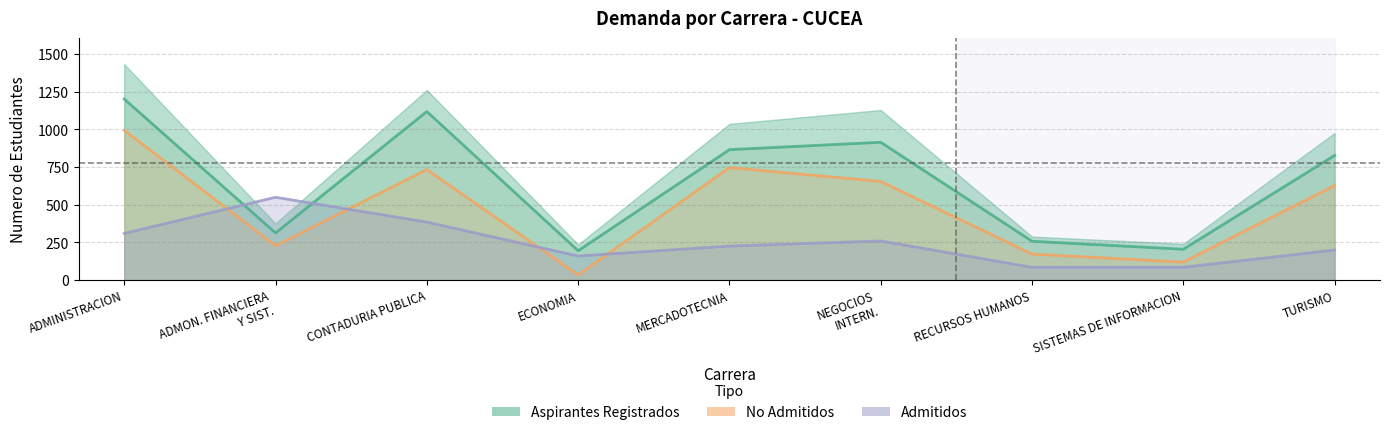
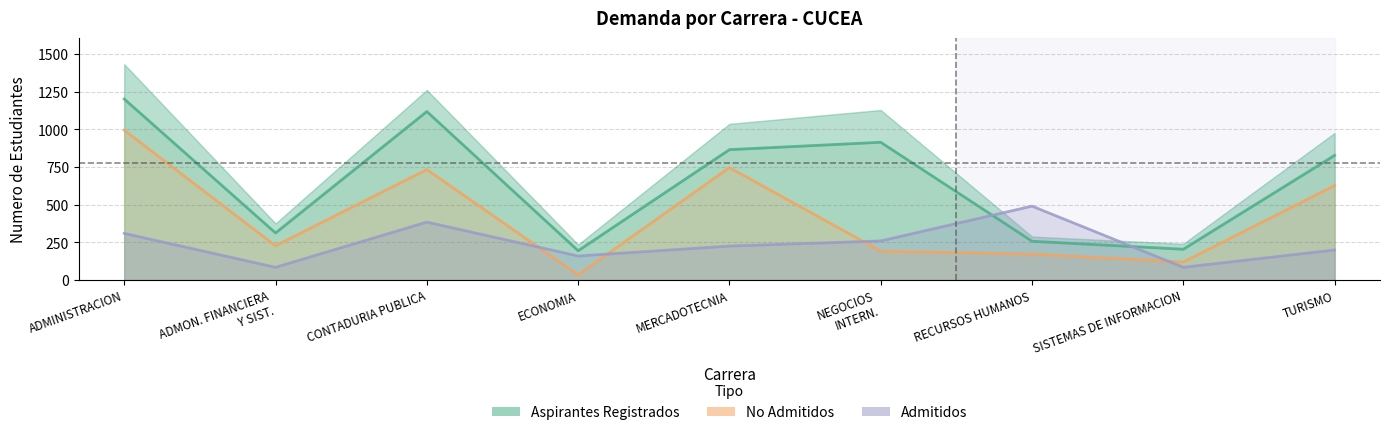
  {
    "No Admitidos": {
      "ADMINISTRACION": 1000,
      "ADMON. FINANCIERA Y SIST.": 230,
      "CONTADURIA PUBLICA": 730,
      "ECONOMIA": 40,
      "MERCADOTECNIA": 750,
-     "NEGOCIOS INTERN.": 660,
+     "NEGOCIOS INTERN.": 190,
      "RECURSOS HUMANOS": 170,
      "SISTEMAS DE INFORMACION": 120,
      "TURISMO": 630
    },
    "Admitidos": {
      "ADMINISTRACION": 310,
-     "ADMON. FINANCIERA Y SIST.": 550,
+     "ADMON. FINANCIERA Y SIST.": 90,
      "CONTADURIA PUBLICA": 390,
      "ECONOMIA": 160,
      "MERCADOTECNIA": 230,
      "NEGOCIOS INTERN.": 260,
-     "RECURSOS HUMANOS": 90,
+     "RECURSOS HUMANOS": 490,
      "SISTEMAS DE INFORMACION": 90,
      "TURISMO": 200
    }
  }
